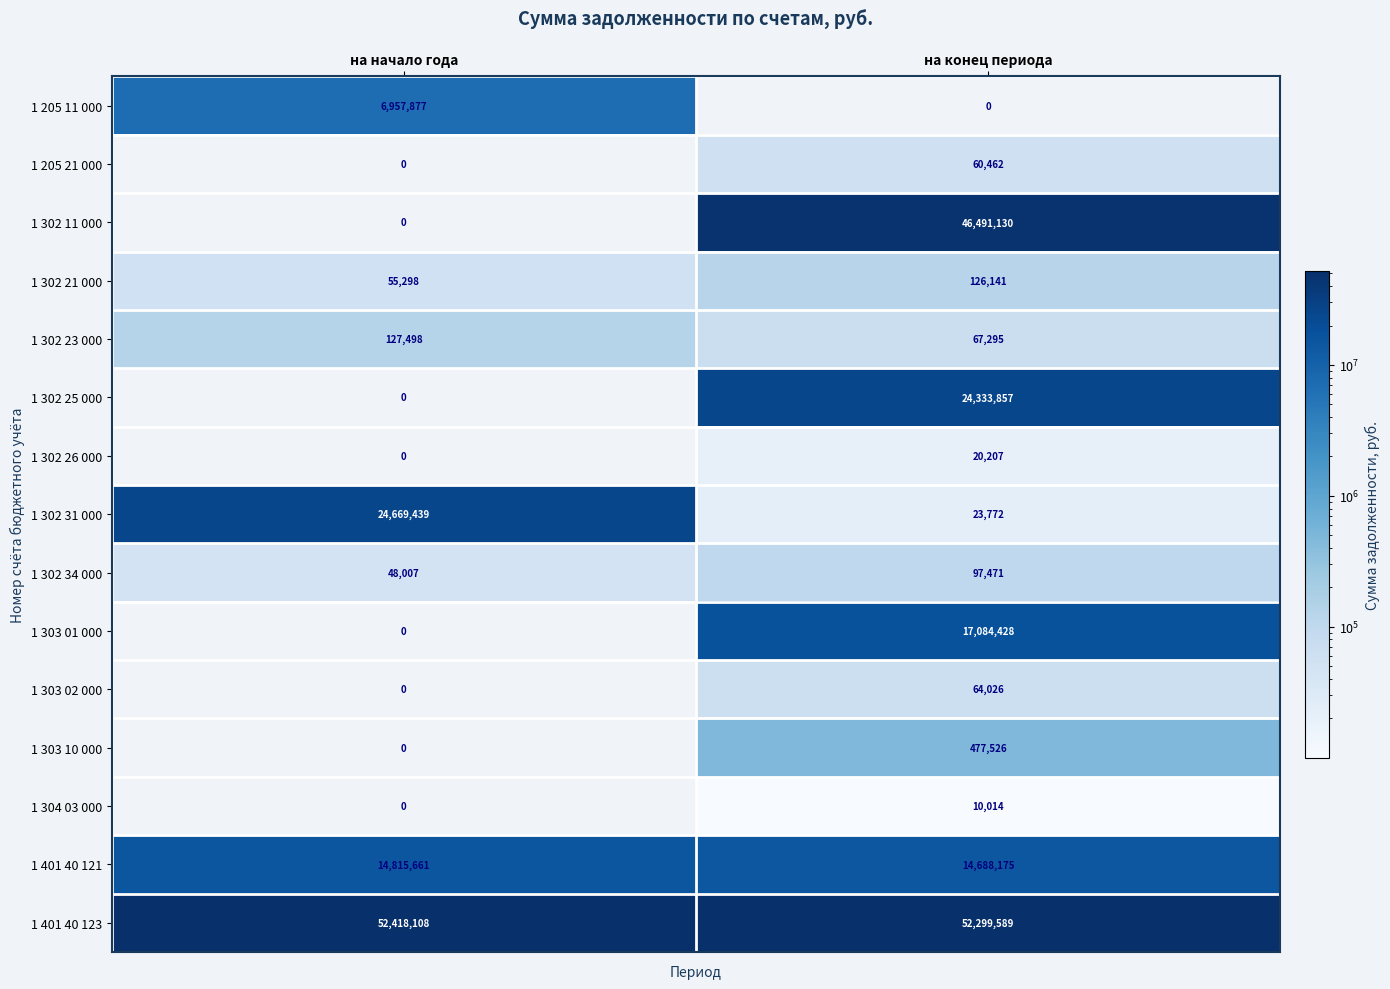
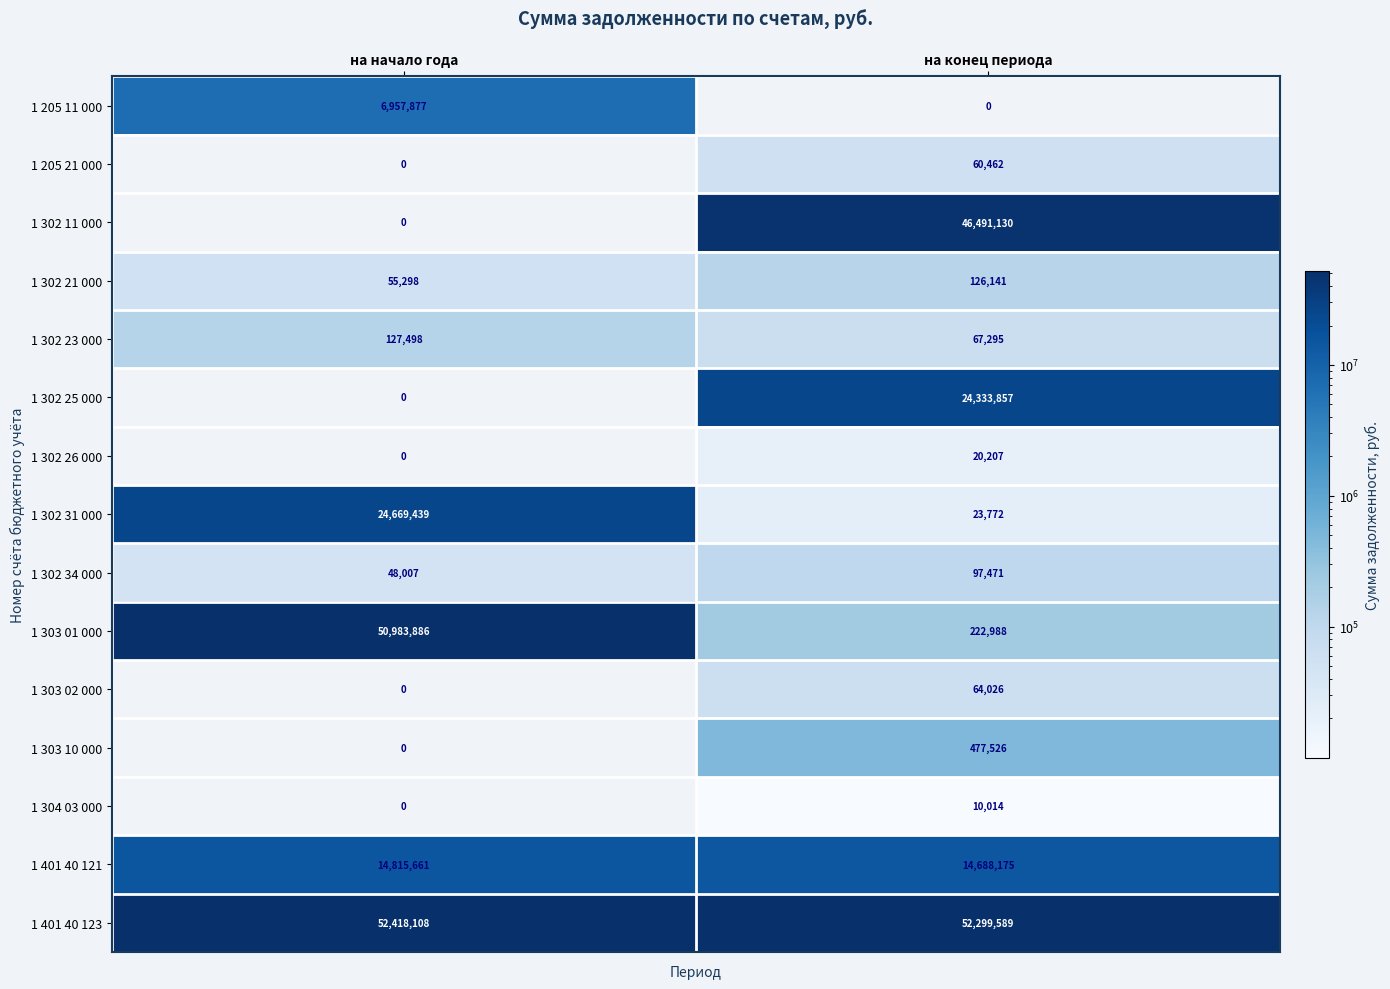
  {
    "1 205 11 000": {
      "на начало года": "6,957,877",
      "на конец периода": "0"
    },
    "1 205 21 000": {
      "на начало года": "0",
      "на конец периода": "60,462"
    },
    "1 302 11 000": {
      "на начало года": "0",
      "на конец периода": "46,491,130"
    },
    "1 302 21 000": {
      "на начало года": "55,298",
      "на конец периода": "126,141"
    },
    "1 302 23 000": {
      "на начало года": "127,498",
      "на конец периода": "67,295"
    },
    "1 302 25 000": {
      "на начало года": "0",
      "на конец периода": "24,333,857"
    },
    "1 302 26 000": {
      "на начало года": "0",
      "на конец периода": "20,207"
    },
    "1 302 31 000": {
      "на начало года": "24,669,439",
      "на конец периода": "23,772"
    },
    "1 302 34 000": {
      "на начало года": "48,007",
      "на конец периода": "97,471"
    },
    "1 303 01 000": {
-     "на начало года": "0",
-     "на конец периода": "17,084,428"
+     "на начало года": "50,983,886",
+     "на конец периода": "222,988"
    },
    "1 303 02 000": {
      "на начало года": "0",
      "на конец периода": "64,026"
    },
    "1 303 10 000": {
      "на начало года": "0",
      "на конец периода": "477,526"
    },
    "1 304 03 000": {
      "на начало года": "0",
      "на конец периода": "10,014"
    },
    "1 401 40 121": {
      "на начало года": "14,815,661",
      "на конец периода": "14,688,175"
    },
    "1 401 40 123": {
      "на начало года": "52,418,108",
      "на конец периода": "52,299,589"
    }
  }
